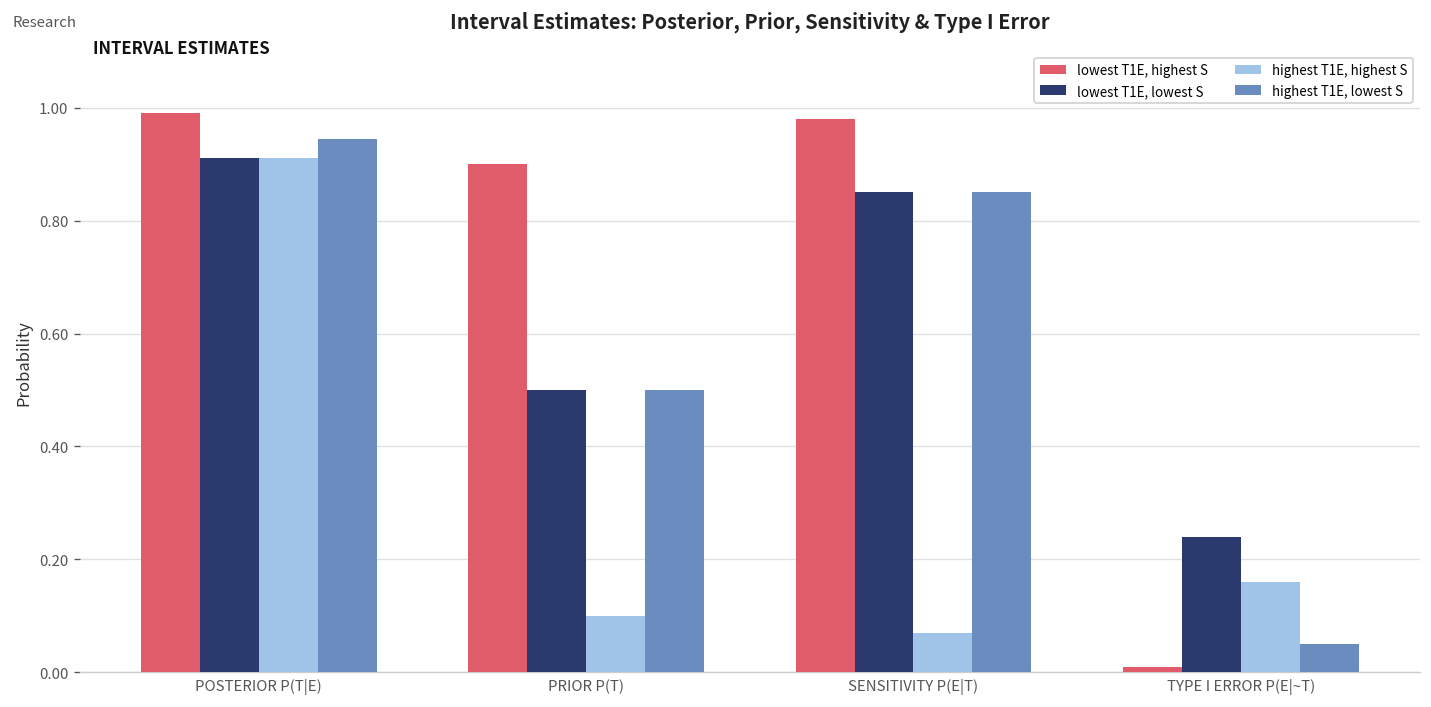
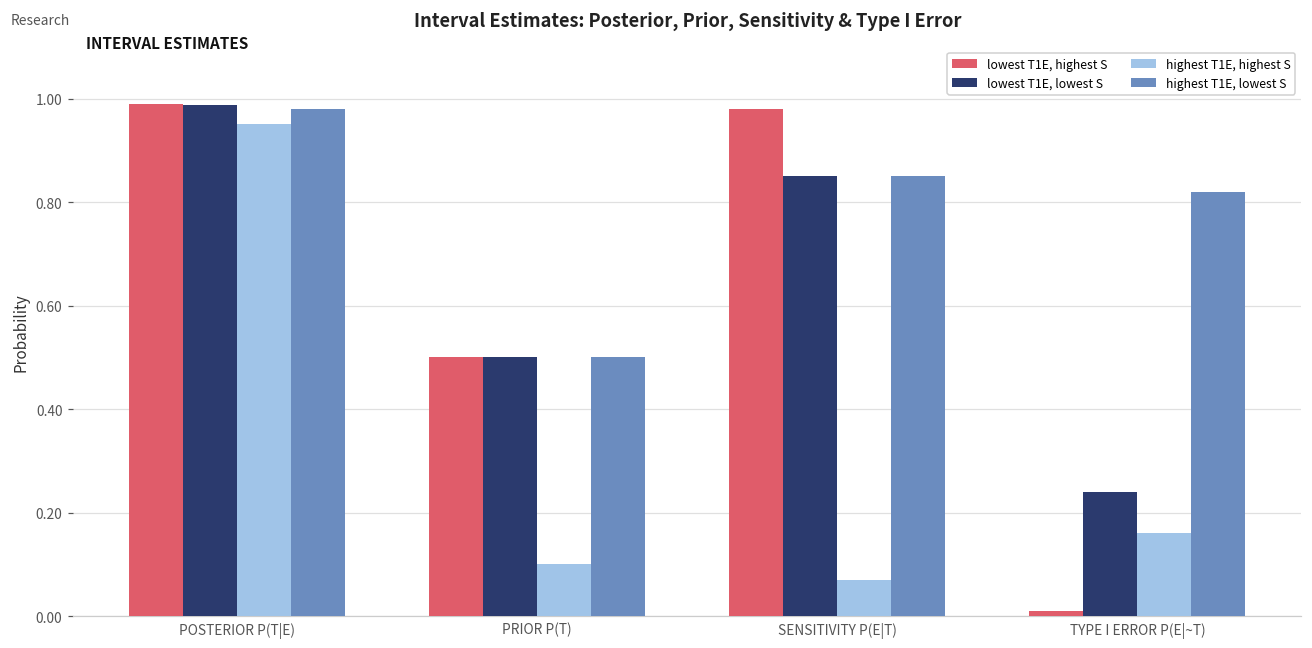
  {
    "lowest T1E, highest S": {
      "POSTERIOR P(T|E)": 0.99,
-     "PRIOR P(T)": 0.9,
+     "PRIOR P(T)": 0.5,
      "SENSITIVITY P(E|T)": 0.98,
      "TYPE I ERROR P(E|~T)": 0.01
    },
    "lowest T1E, lowest S": {
-     "POSTERIOR P(T|E)": 0.91,
+     "POSTERIOR P(T|E)": 0.99,
      "PRIOR P(T)": 0.50,
      "SENSITIVITY P(E|T)": 0.85,
      "TYPE I ERROR P(E|~T)": 0.24
    },
    "highest T1E, highest S": {
-     "POSTERIOR P(T|E)": 0.91,
+     "POSTERIOR P(T|E)": 0.95,
      "PRIOR P(T)": 0.10,
      "SENSITIVITY P(E|T)": 0.07,
      "TYPE I ERROR P(E|~T)": 0.16
    },
    "highest T1E, lowest S": {
-     "POSTERIOR P(T|E)": 0.94,
+     "POSTERIOR P(T|E)": 0.98,
      "PRIOR P(T)": 0.50,
      "SENSITIVITY P(E|T)": 0.85,
-     "TYPE I ERROR P(E|~T)": 0.05
+     "TYPE I ERROR P(E|~T)": 0.82
    }
  }
